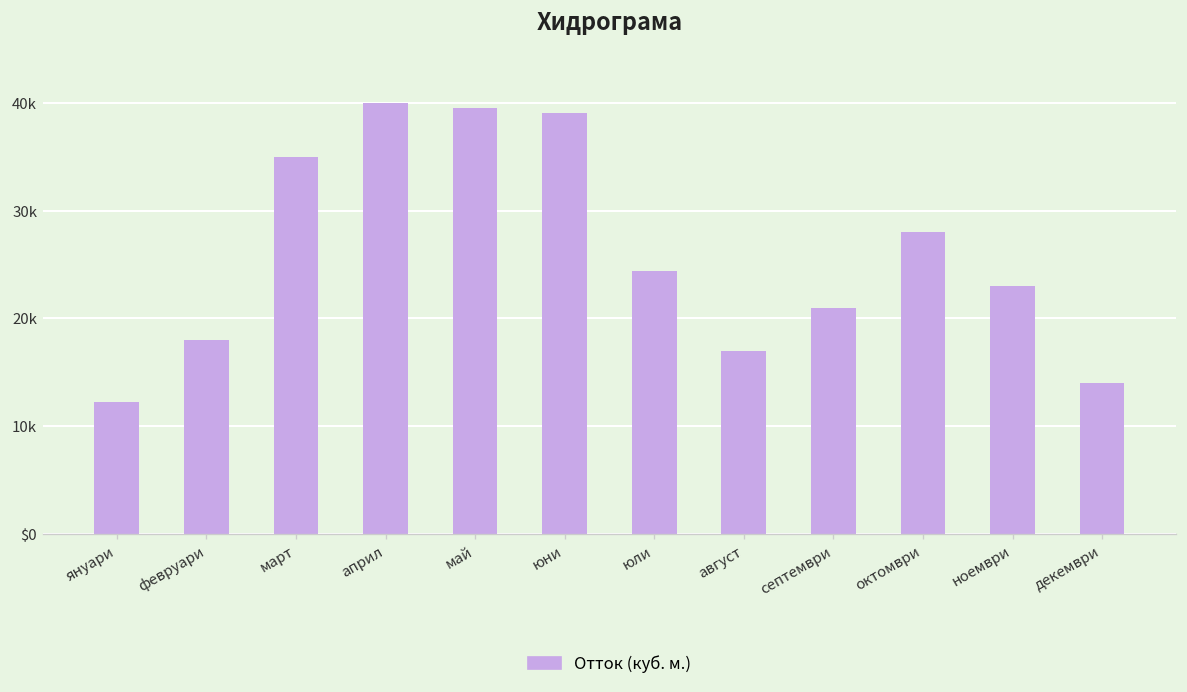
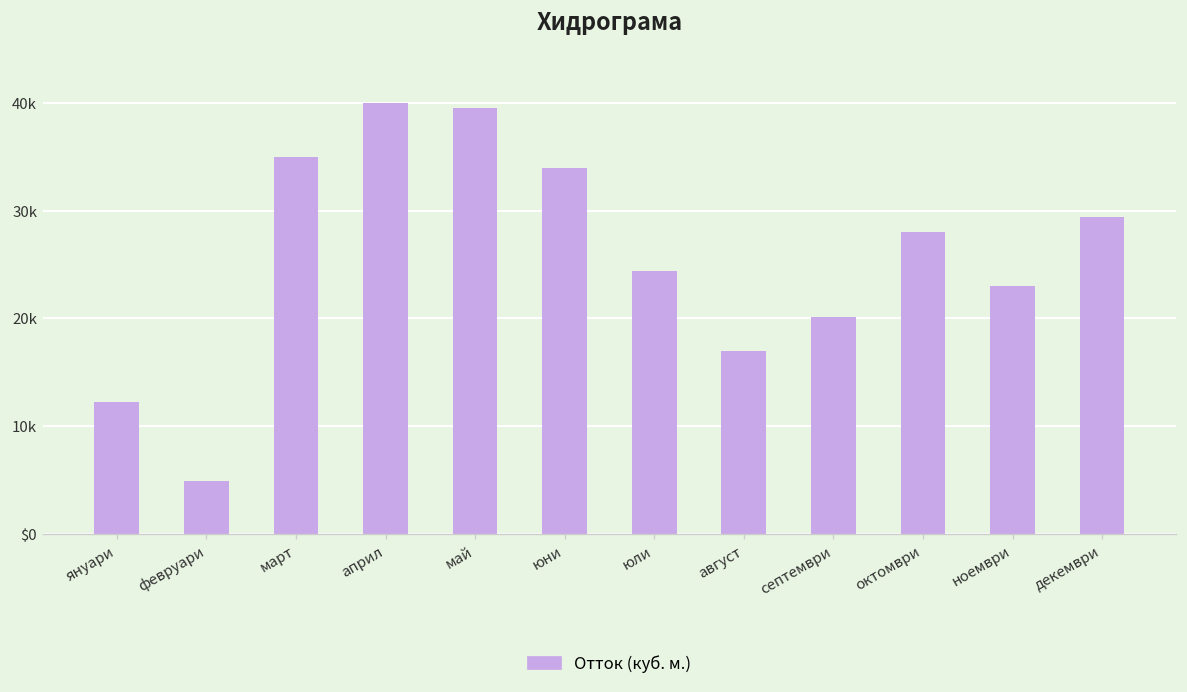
  {
    "януари": 12000,
-   "февруари": 18000,
+   "февруари": 5000,
    "март": 35000,
    "април": 40000,
    "май": 40000,
-   "юни": 39000,
+   "юни": 34000,
    "юли": 24000,
    "август": 17000,
-   "септември": 21000,
+   "септември": 20000,
    "октомври": 28000,
    "ноември": 23000,
-   "декември": 14000
+   "декември": 29000
  }
